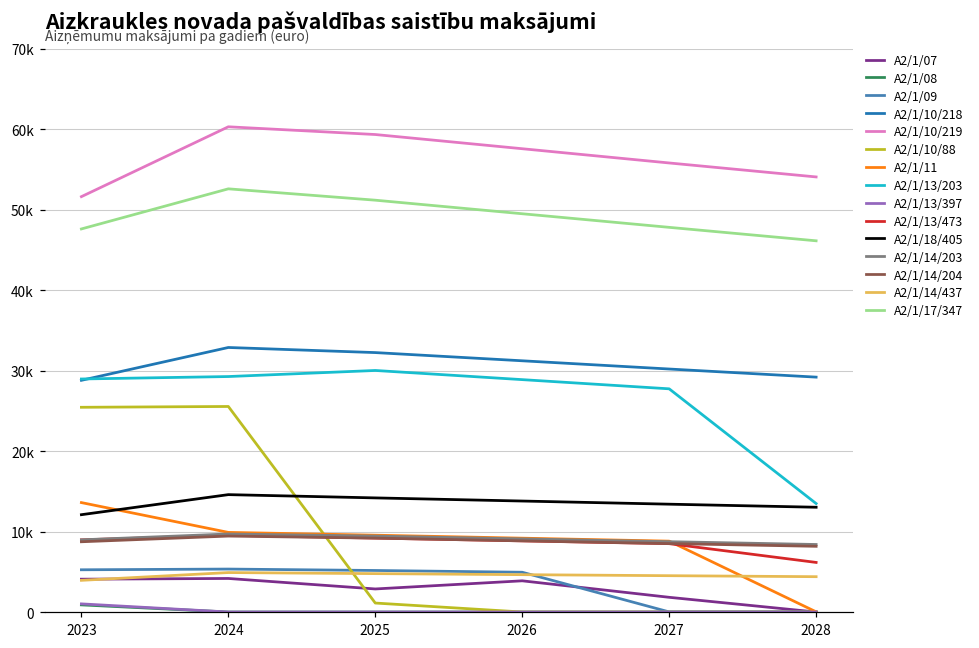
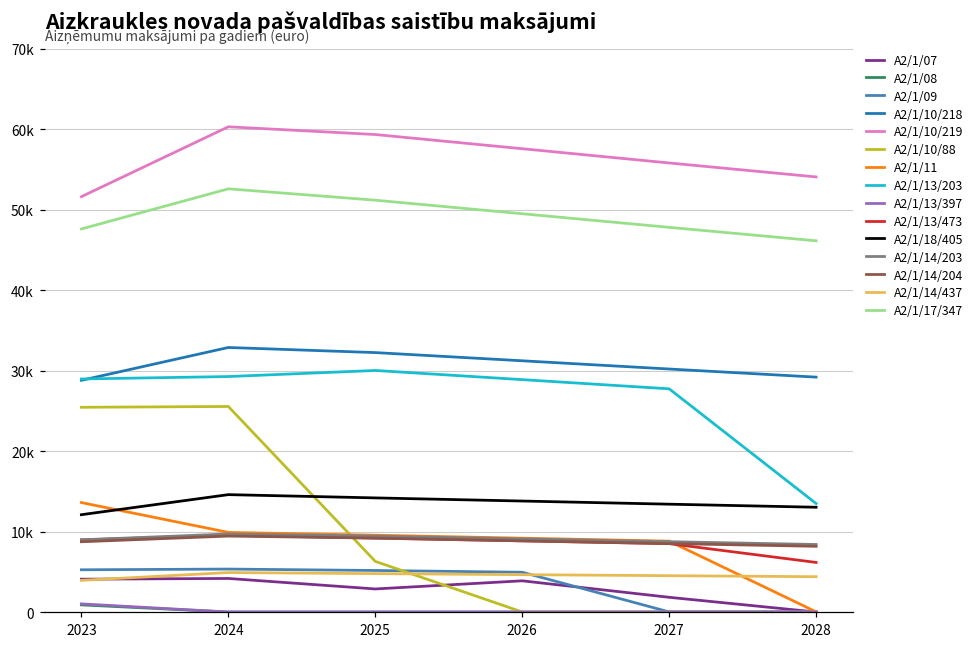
  {
    "A2/1/07": {
      "2024": 4000,
      "2025": 3000,
      "2026": 4000,
      "2027": 2000
    },
    "A2/1/10/219": {
      "2023": 52000,
      "2024": 60000,
      "2025": 59000,
      "2026": 58000,
      "2027": 56000,
      "2028": 54000
    },
    "A2/1/10/88": {
      "2023": 25000,
      "2024": 26000,
-     "2025": 1000
+     "2025": 6000
    },
    "A2/1/11": {
      "2023": 14000
    },
    "A2/1/13/203": {
      "2024": 29000,
      "2025": 30000,
      "2026": 29000,
      "2027": 28000,
      "2028": 13000
    },
    "A2/1/13/473": {
      "2028": 6000
    },
    "A2/1/18/405": {
      "2023": 12000,
      "2024": 15000,
      "2025": 14000,
      "2026": 14000,
      "2027": 13000,
      "2028": 13000
    },
    "A2/1/14/437": {
      "2024": 5000,
      "2025": 5000,
      "2027": 5000,
      "2028": 4000
    },
    "A2/1/17/347": {
      "2023": 48000,
      "2024": 53000,
      "2025": 51000,
      "2026": 50000,
      "2027": 48000,
      "2028": 46000
    }
  }
